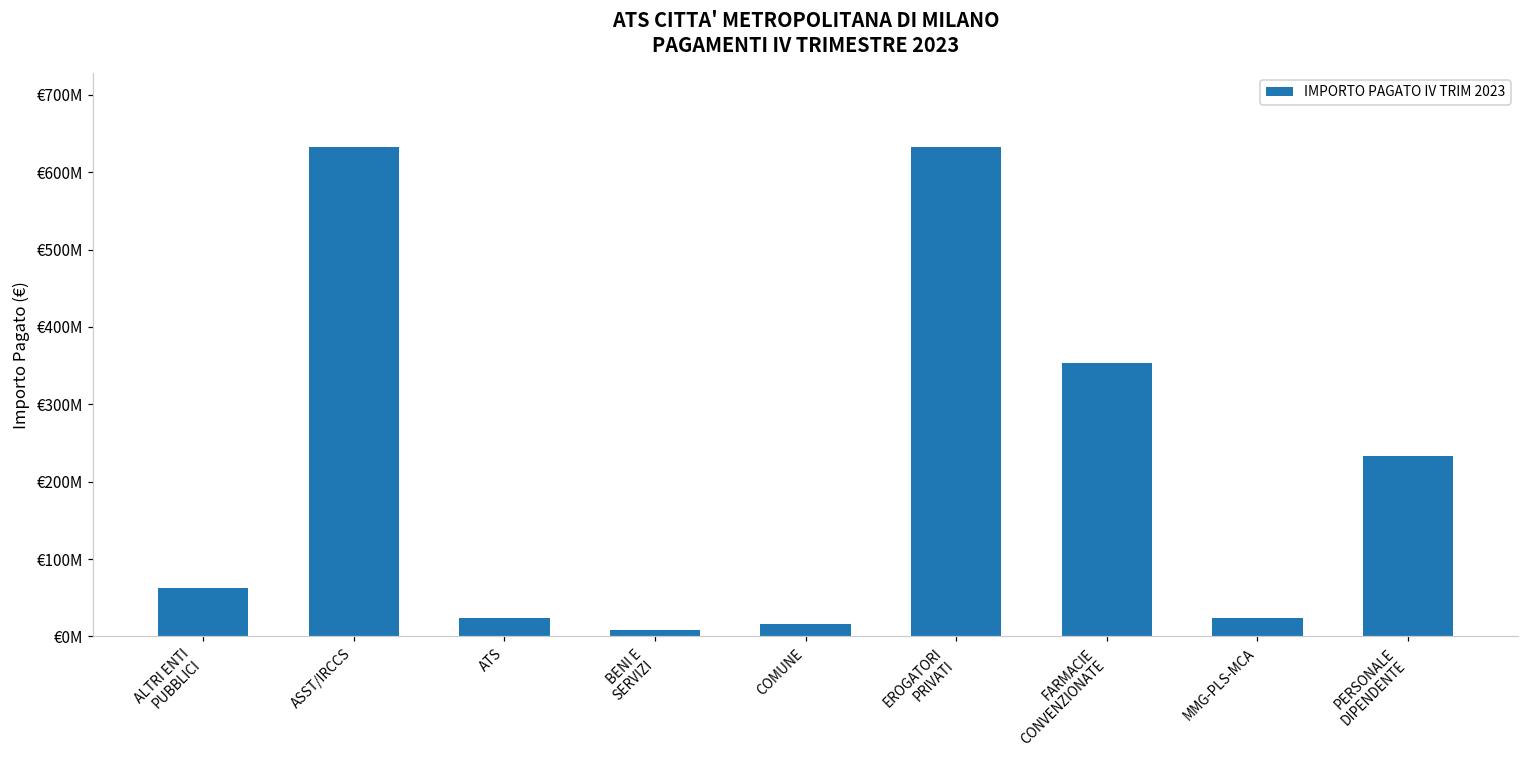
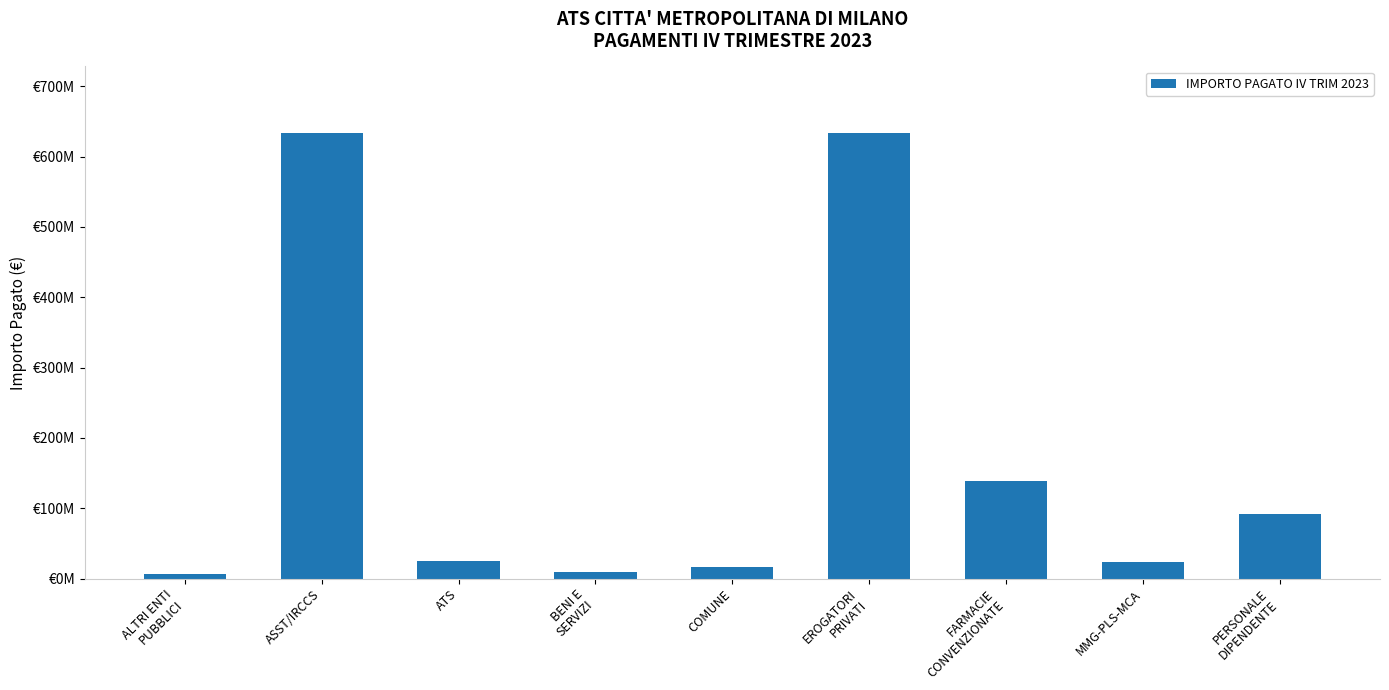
  {
-   "ALTRI ENTI PUBBLICI": "€60000000",
+   "ALTRI ENTI PUBBLICI": "€10000000",
    "ASST/IRCCS": "€630000000",
    "ATS": "€20000000",
    "BENI E SERVIZI": "€10000000",
    "COMUNE": "€20000000",
    "EROGATORI PRIVATI": "€630000000",
-   "FARMACIE CONVENZIONATE": "€350000000",
+   "FARMACIE CONVENZIONATE": "€140000000",
    "MMG-PLS-MCA": "€20000000",
-   "PERSONALE DIPENDENTE": "€230000000"
+   "PERSONALE DIPENDENTE": "€90000000"
  }
